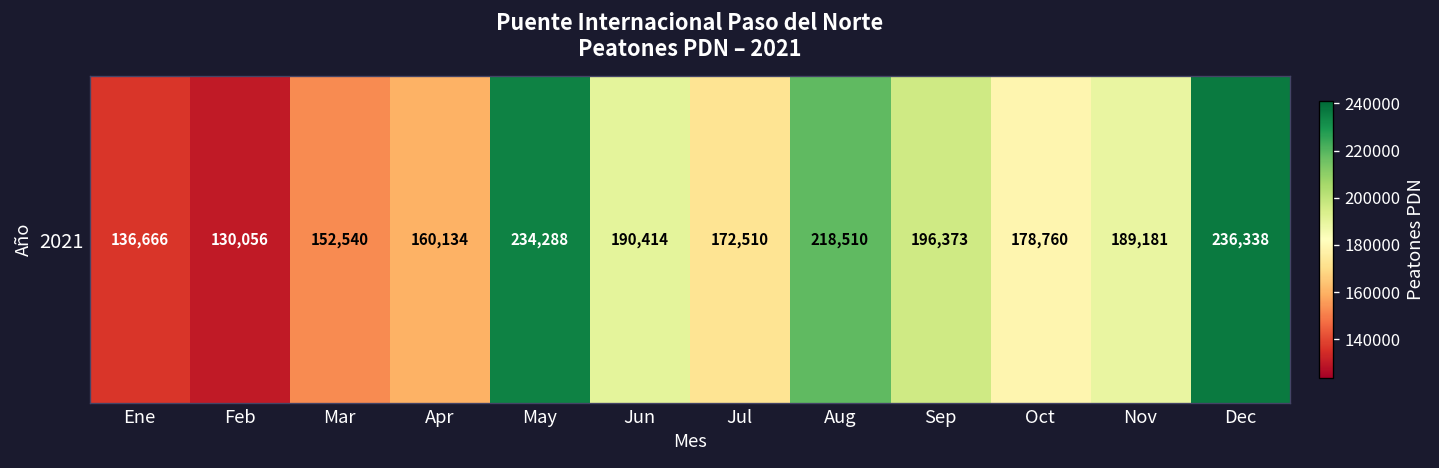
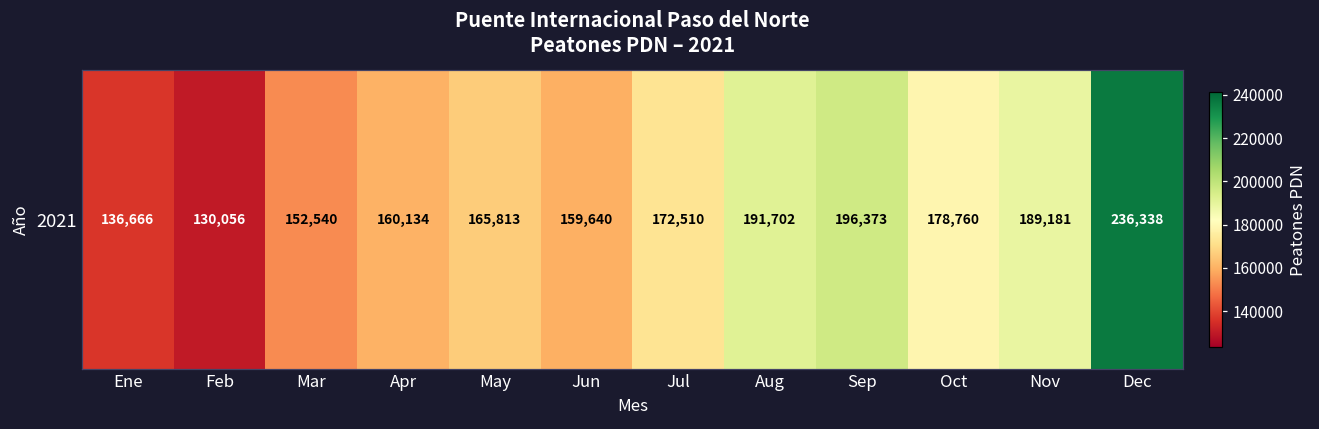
  {
    "2021": {
      "Ene": "136,666",
      "Feb": "130,056",
      "Mar": "152,540",
      "Apr": "160,134",
-     "May": "234,288",
-     "Jun": "190,414",
+     "May": "165,813",
+     "Jun": "159,640",
      "Jul": "172,510",
-     "Aug": "218,510",
+     "Aug": "191,702",
      "Sep": "196,373",
      "Oct": "178,760",
      "Nov": "189,181",
      "Dec": "236,338"
    }
  }
